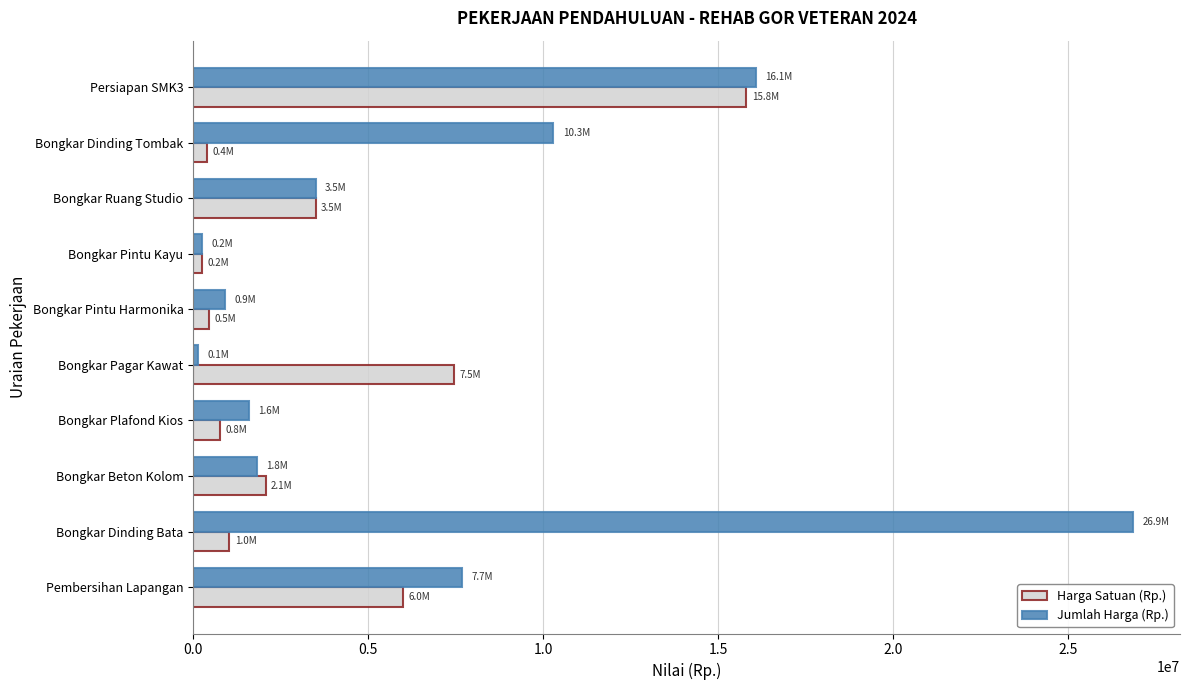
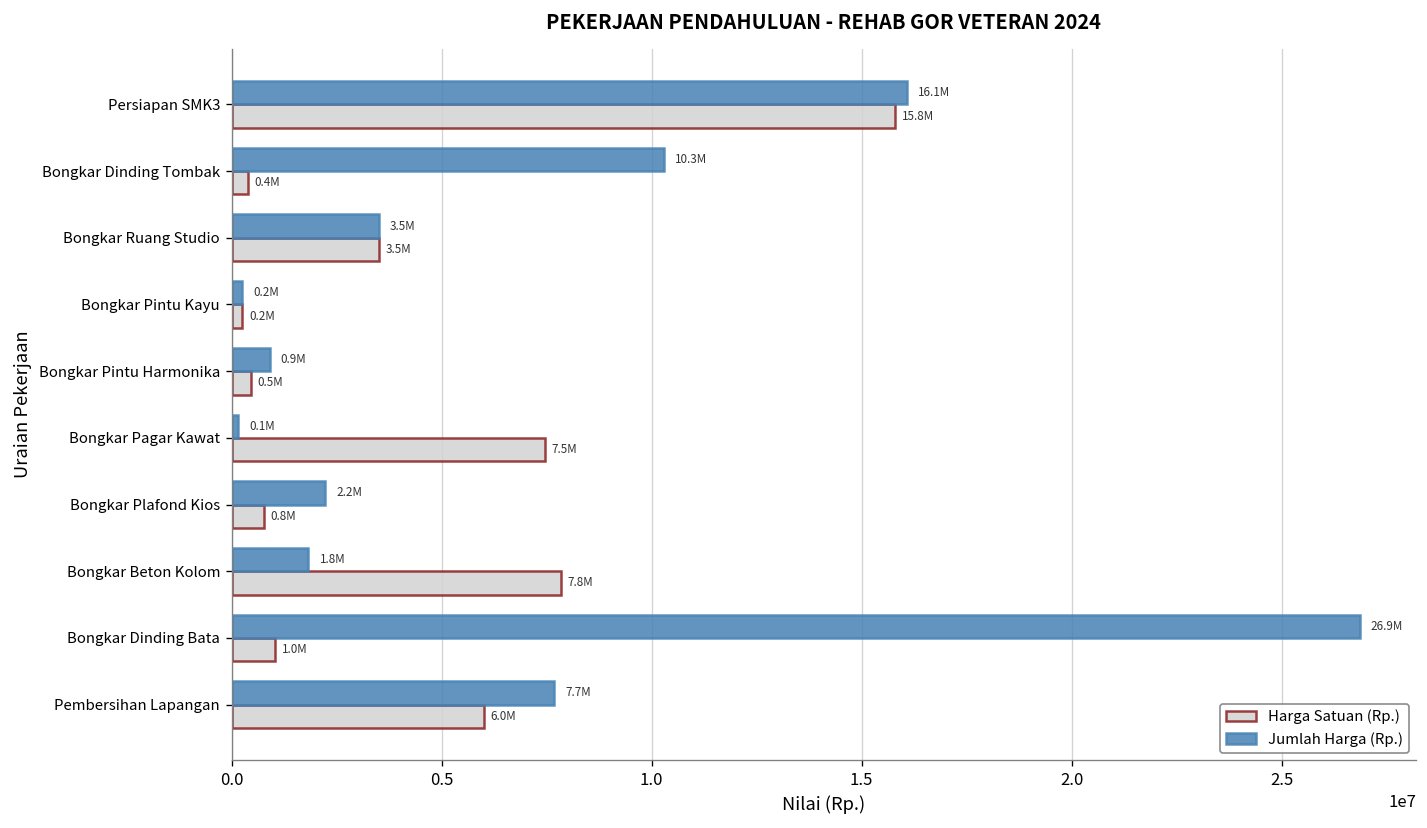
  {
    "Harga Satuan (Rp.)": {
      "Persiapan SMK3": "15.8M",
      "Bongkar Dinding Tombak": "0.4M",
      "Bongkar Ruang Studio": "3.5M",
      "Bongkar Pintu Kayu": "0.2M",
      "Bongkar Pintu Harmonika": "0.5M",
      "Bongkar Pagar Kawat": "7.5M",
      "Bongkar Plafond Kios": "0.8M",
-     "Bongkar Beton Kolom": "2.1M",
+     "Bongkar Beton Kolom": "7.8M",
      "Bongkar Dinding Bata": "1.0M",
      "Pembersihan Lapangan": "6.0M"
    },
    "Jumlah Harga (Rp.)": {
      "Persiapan SMK3": "16.1M",
      "Bongkar Dinding Tombak": "10.3M",
      "Bongkar Ruang Studio": "3.5M",
      "Bongkar Pintu Kayu": "0.2M",
      "Bongkar Pintu Harmonika": "0.9M",
      "Bongkar Pagar Kawat": "0.1M",
-     "Bongkar Plafond Kios": "1.6M",
+     "Bongkar Plafond Kios": "2.2M",
      "Bongkar Beton Kolom": "1.8M",
      "Bongkar Dinding Bata": "26.9M",
      "Pembersihan Lapangan": "7.7M"
    }
  }
